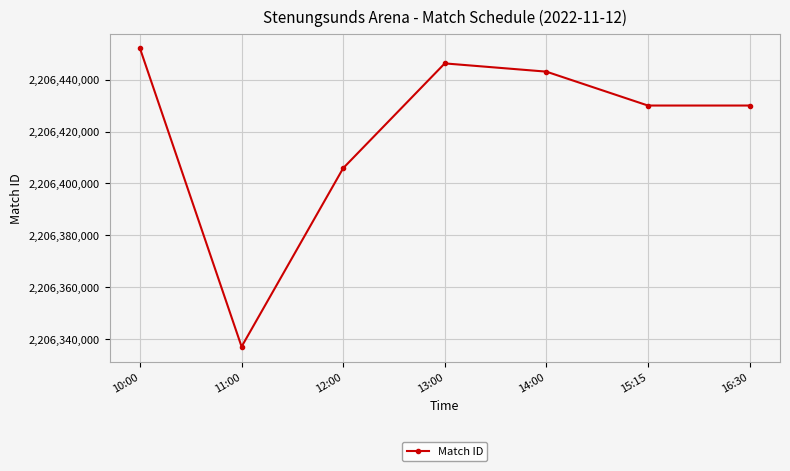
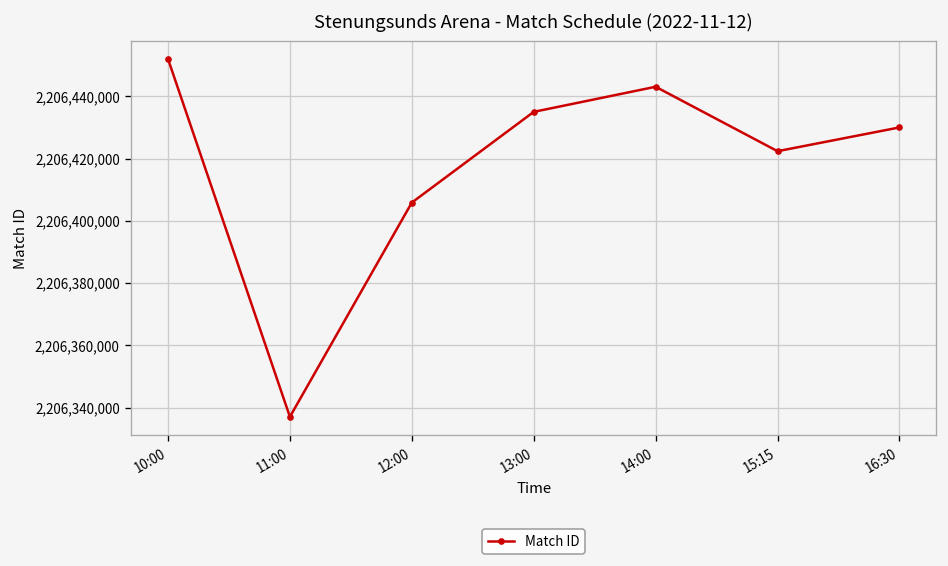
  {
    "10:00": "2,206,452,000",
    "11:00": "2,206,337,000",
    "12:00": "2,206,406,000",
-   "13:00": "2,206,446,000",
+   "13:00": "2,206,435,000",
    "14:00": "2,206,443,000",
-   "15:15": "2,206,430,000",
+   "15:15": "2,206,422,000",
    "16:30": "2,206,430,000"
  }
